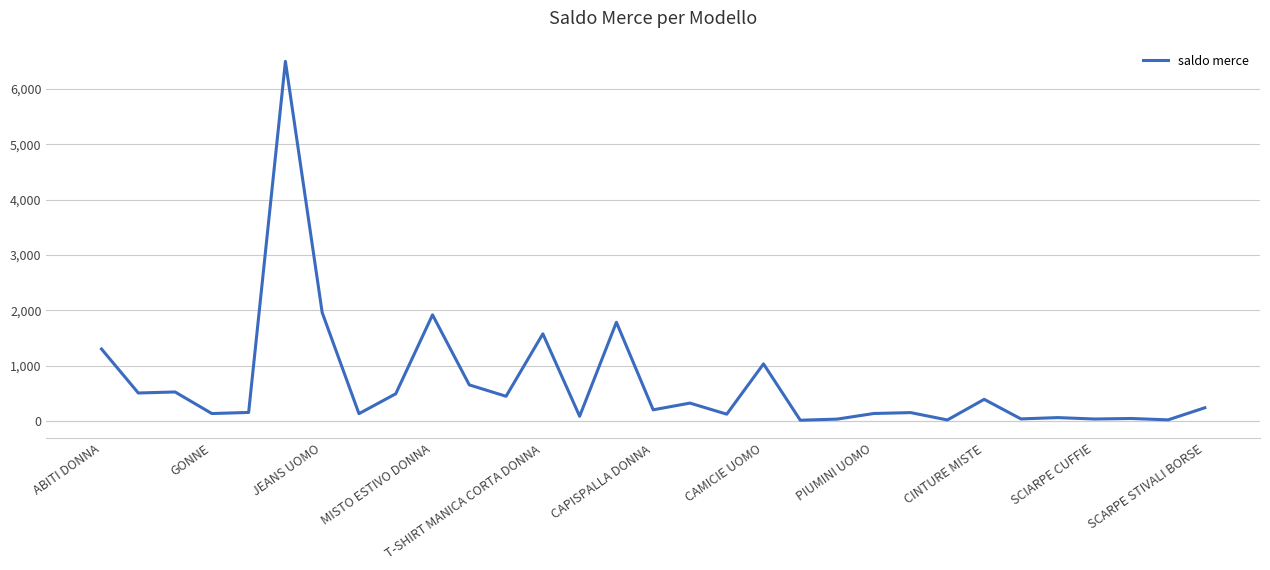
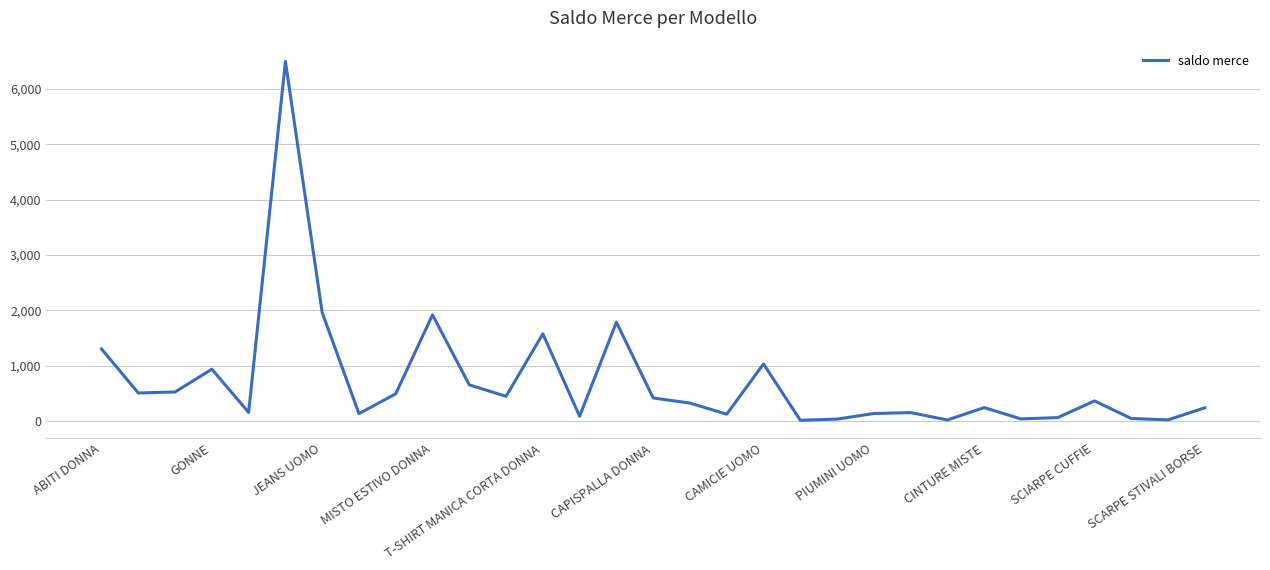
  {
    "ABITI DONNA": "1,300",
-   "GONNE": "100",
+   "GONNE": "900",
    "JEANS UOMO": "2,000",
    "MISTO ESTIVO DONNA": "1,900",
    "T-SHIRT MANICA CORTA DONNA": "1,600",
-   "CAPISPALLA DONNA": "200",
+   "CAPISPALLA DONNA": "400",
    "CAMICIE UOMO": "1,000",
    "PIUMINI UOMO": "100",
-   "CINTURE MISTE": "400",
-   "SCIARPE CUFFIE": "0",
+   "CINTURE MISTE": "200",
+   "SCIARPE CUFFIE": "400",
    "SCARPE STIVALI BORSE": "200"
  }
